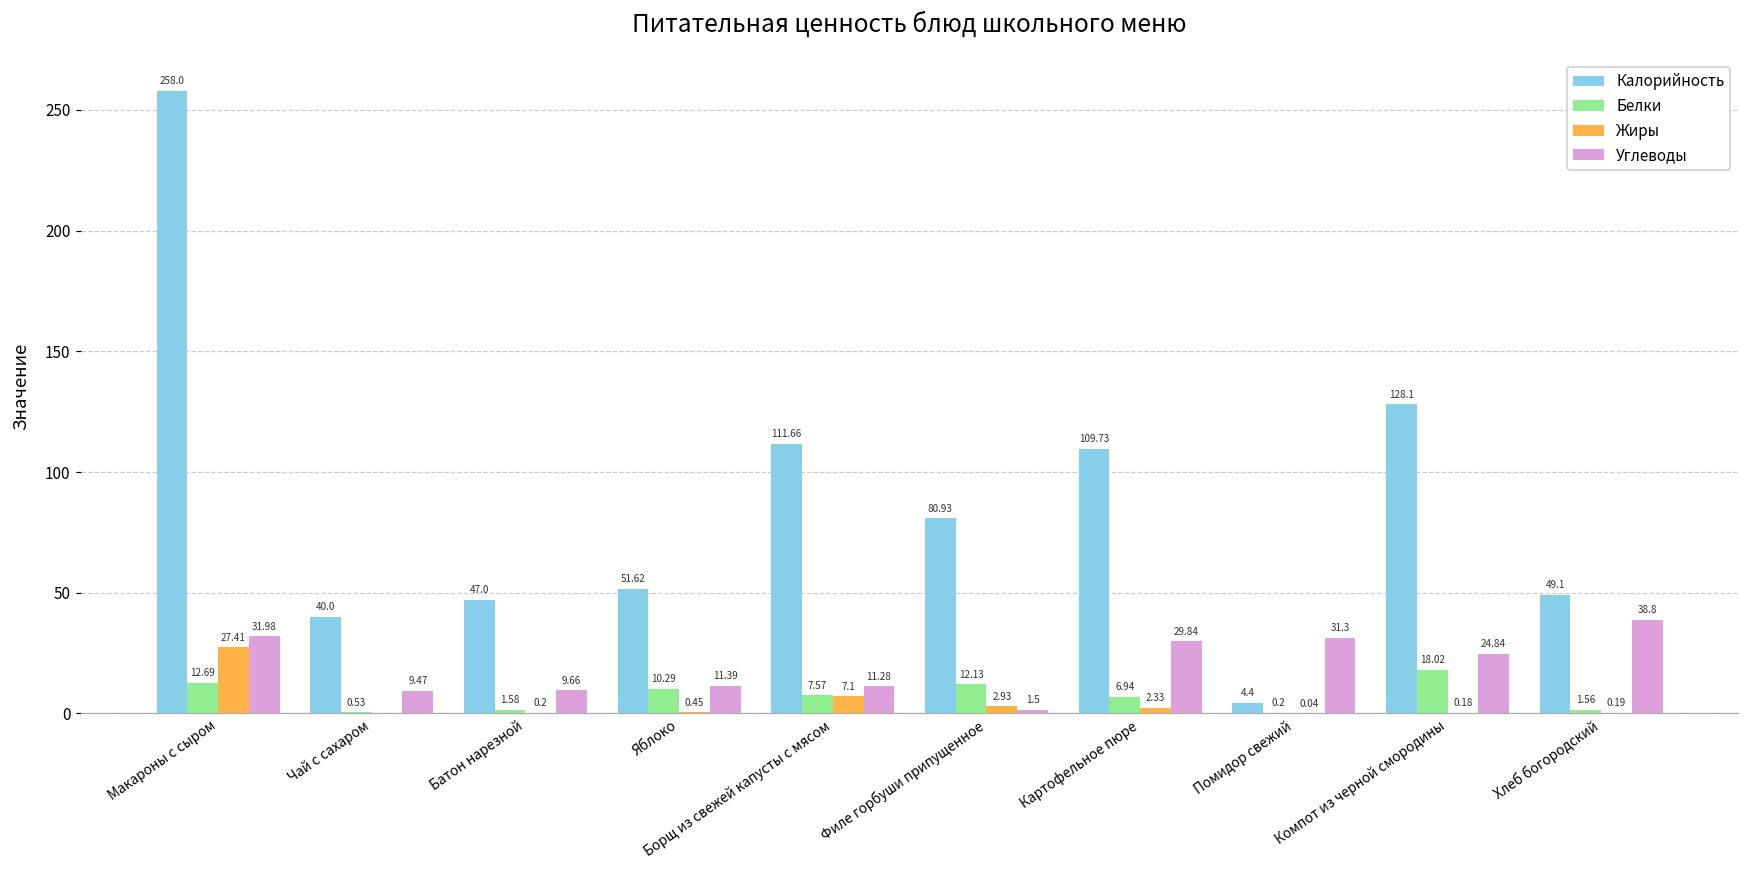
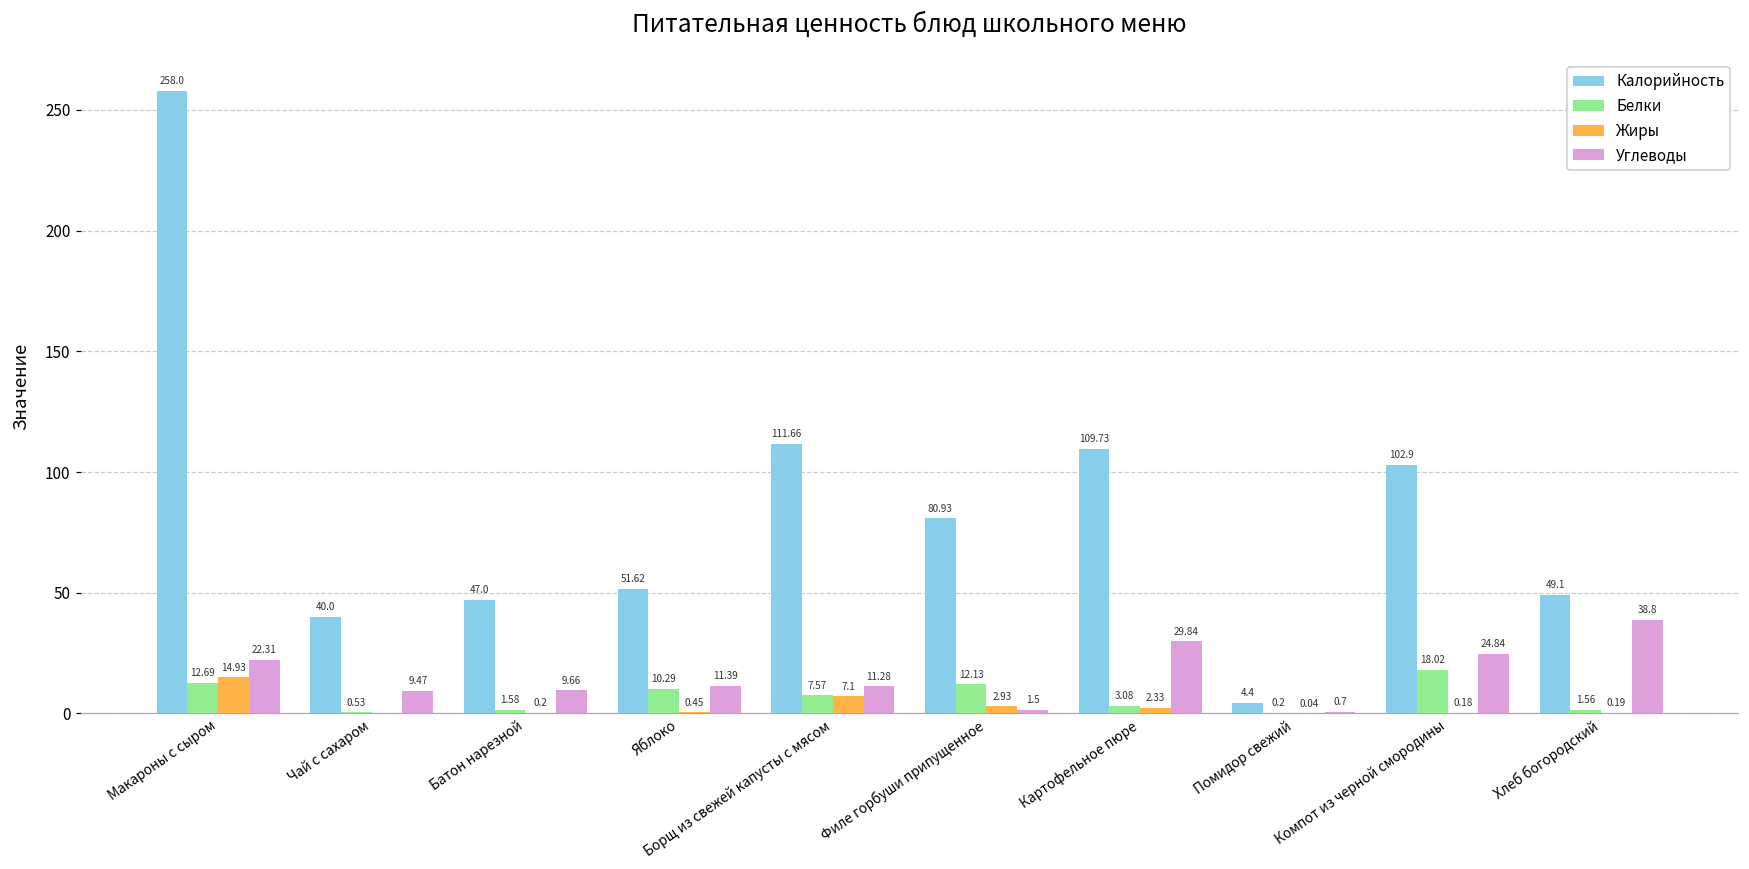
  {
    "Калорийность": {
      "Макароны с сыром": 258.0,
      "Чай с сахаром": 40.0,
      "Батон нарезной": 47.0,
      "Яблоко": 51.62,
      "Борщ из свежей капусты с мясом": 111.66,
      "Филе горбуши припущенное": 80.93,
      "Картофельное пюре": 109.73,
      "Помидор свежий": 4.4,
-     "Компот из черной смородины": 128.1,
+     "Компот из черной смородины": 102.9,
      "Хлеб богородский": 49.1
    },
    "Белки": {
      "Макароны с сыром": 12.69,
      "Чай с сахаром": 0.53,
      "Батон нарезной": 1.58,
      "Яблоко": 10.29,
      "Борщ из свежей капусты с мясом": 7.57,
      "Филе горбуши припущенное": 12.13,
-     "Картофельное пюре": 6.94,
+     "Картофельное пюре": 3.08,
      "Помидор свежий": 0.2,
      "Компот из черной смородины": 18.02,
      "Хлеб богородский": 1.56
    },
    "Жиры": {
-     "Макароны с сыром": 27.41,
+     "Макароны с сыром": 14.93,
      "Батон нарезной": 0.2,
      "Яблоко": 0.45,
      "Борщ из свежей капусты с мясом": 7.1,
      "Филе горбуши припущенное": 2.93,
      "Картофельное пюре": 2.33,
      "Помидор свежий": 0.04,
      "Компот из черной смородины": 0.18,
      "Хлеб богородский": 0.19
    },
    "Углеводы": {
-     "Макароны с сыром": 31.98,
+     "Макароны с сыром": 22.31,
      "Чай с сахаром": 9.47,
      "Батон нарезной": 9.66,
      "Яблоко": 11.39,
      "Борщ из свежей капусты с мясом": 11.28,
      "Филе горбуши припущенное": 1.5,
      "Картофельное пюре": 29.84,
-     "Помидор свежий": 31.3,
+     "Помидор свежий": 0.7,
      "Компот из черной смородины": 24.84,
      "Хлеб богородский": 38.8
    }
  }
